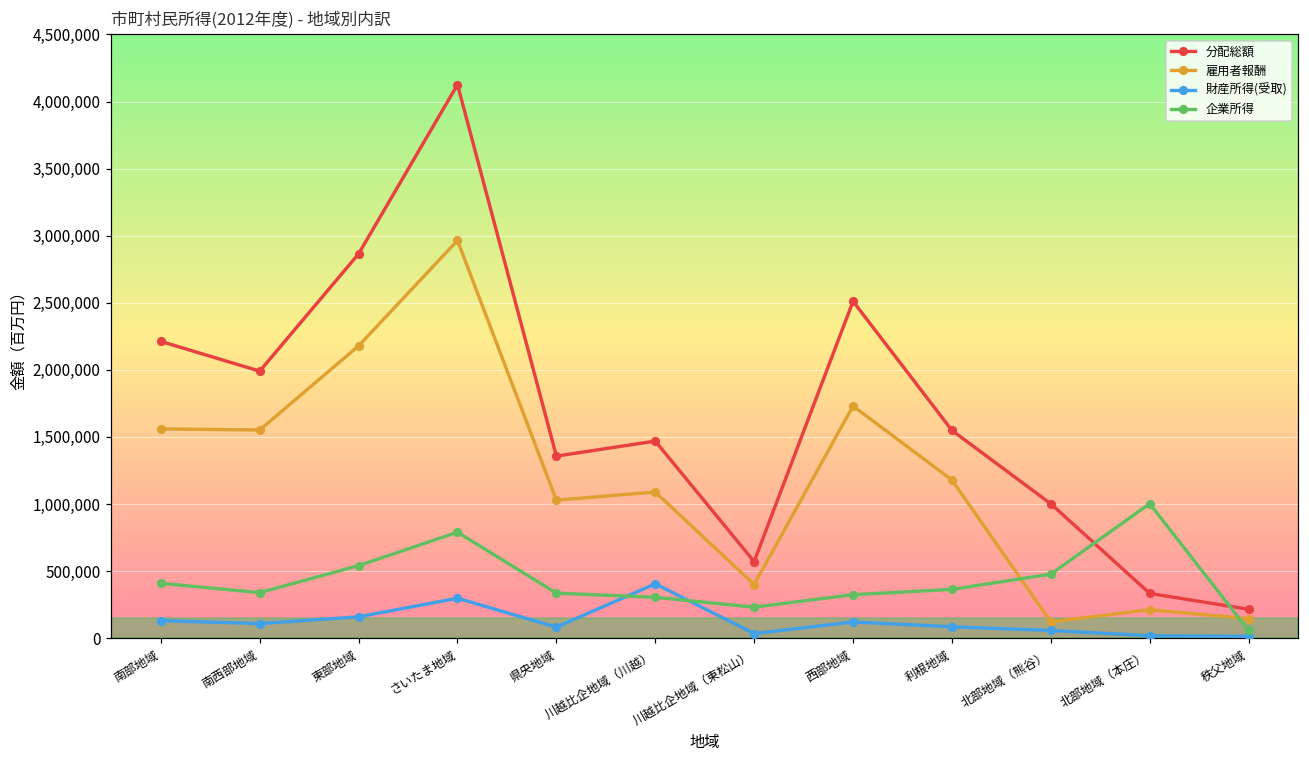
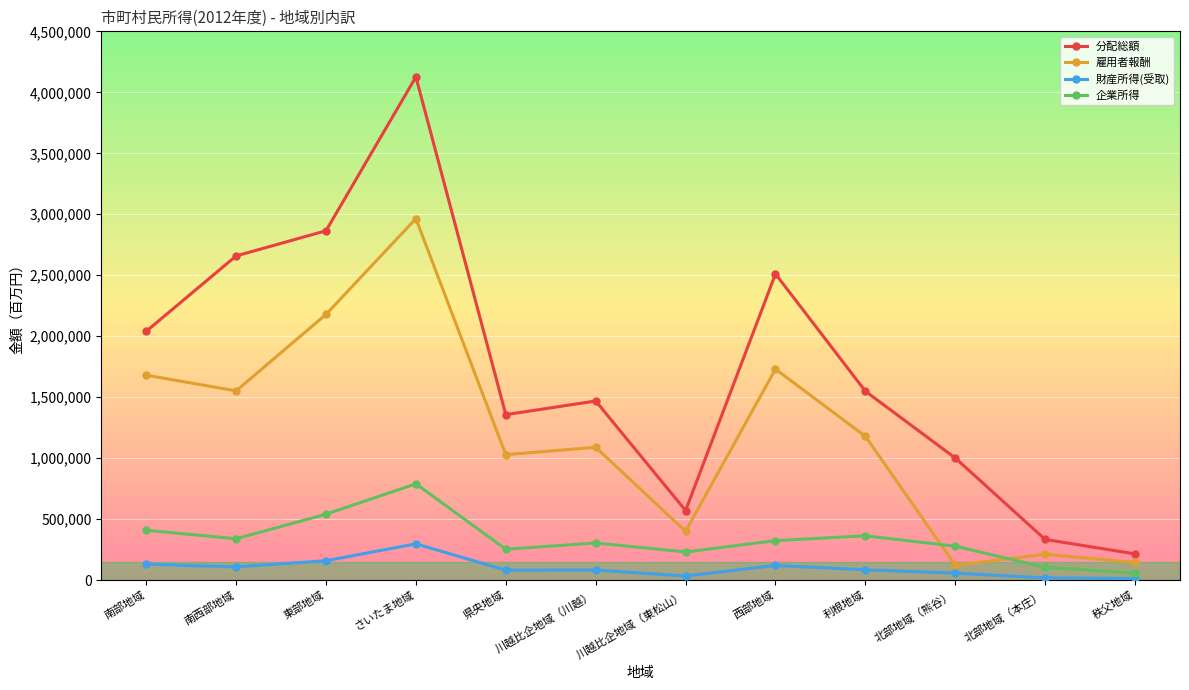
  {
    "分配総額": {
-     "南部地域": "2,210,000",
-     "南西部地域": "1,990,000",
+     "南部地域": "2,040,000",
+     "南西部地域": "2,660,000",
      "東部地域": "2,870,000",
      "さいたま地域": "4,130,000",
      "県央地域": "1,360,000",
      "川越比企地域（川越）": "1,470,000",
      "川越比企地域（東松山）": "570,000",
      "西部地域": "2,510,000",
      "利根地域": "1,550,000",
      "北部地域（熊谷）": "1,000,000",
      "北部地域（本庄）": "330,000",
      "秩父地域": "220,000"
    },
    "雇用者報酬": {
-     "南部地域": "1,560,000",
+     "南部地域": "1,680,000",
      "南西部地域": "1,550,000",
      "東部地域": "2,180,000",
      "さいたま地域": "2,960,000",
      "県央地域": "1,030,000",
      "川越比企地域（川越）": "1,090,000",
      "川越比企地域（東松山）": "400,000",
      "西部地域": "1,730,000",
      "利根地域": "1,180,000",
      "北部地域（熊谷）": "120,000",
      "北部地域（本庄）": "210,000",
      "秩父地域": "150,000"
    },
    "財産所得(受取)": {
      "南部地域": "130,000",
      "南西部地域": "110,000",
      "東部地域": "160,000",
      "さいたま地域": "300,000",
      "県央地域": "80,000",
-     "川越比企地域（川越）": "410,000",
+     "川越比企地域（川越）": "80,000",
      "川越比企地域（東松山）": "30,000",
      "西部地域": "120,000",
      "利根地域": "90,000",
      "北部地域（熊谷）": "60,000",
      "北部地域（本庄）": "20,000",
      "秩父地域": "10,000"
    },
    "企業所得": {
      "南部地域": "410,000",
      "南西部地域": "340,000",
      "東部地域": "540,000",
      "さいたま地域": "790,000",
-     "県央地域": "340,000",
+     "県央地域": "250,000",
      "川越比企地域（川越）": "310,000",
      "川越比企地域（東松山）": "230,000",
      "西部地域": "320,000",
      "利根地域": "360,000",
-     "北部地域（熊谷）": "480,000",
-     "北部地域（本庄）": "1,000,000",
+     "北部地域（熊谷）": "280,000",
+     "北部地域（本庄）": "110,000",
      "秩父地域": "60,000"
    }
  }
